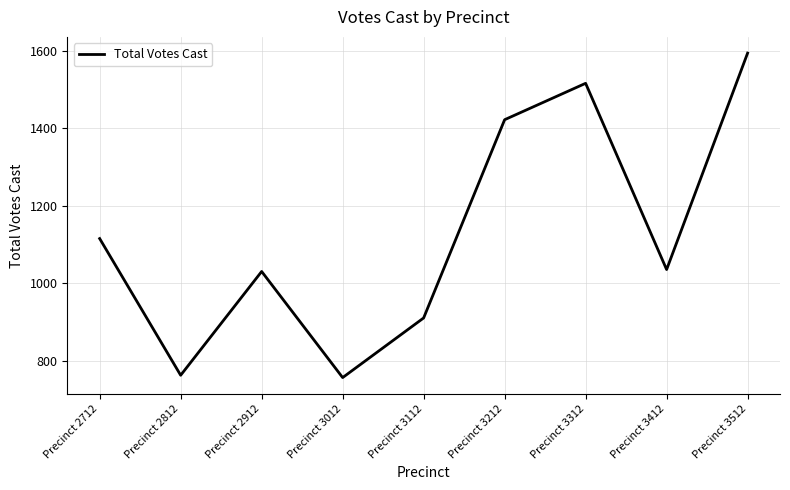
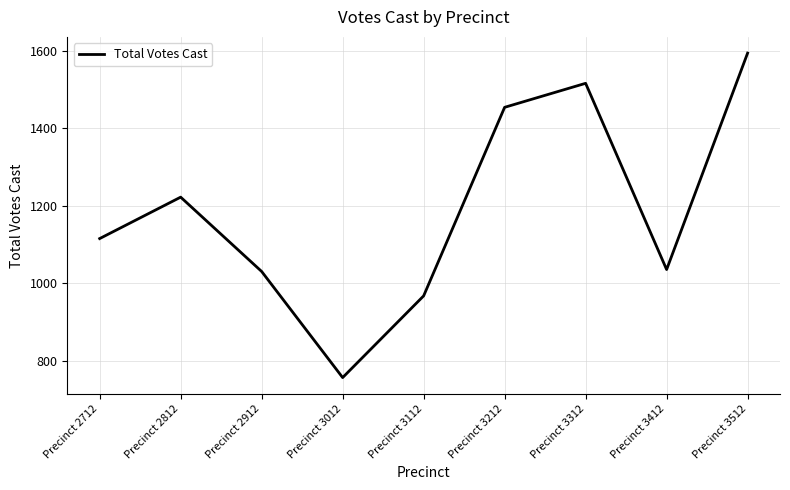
  {
    "Precinct 2712": 1120,
-   "Precinct 2812": 760,
+   "Precinct 2812": 1220,
    "Precinct 2912": 1030,
    "Precinct 3012": 760,
-   "Precinct 3112": 910,
-   "Precinct 3212": 1420,
+   "Precinct 3112": 970,
+   "Precinct 3212": 1450,
    "Precinct 3312": 1520,
    "Precinct 3412": 1040,
    "Precinct 3512": 1590
  }
